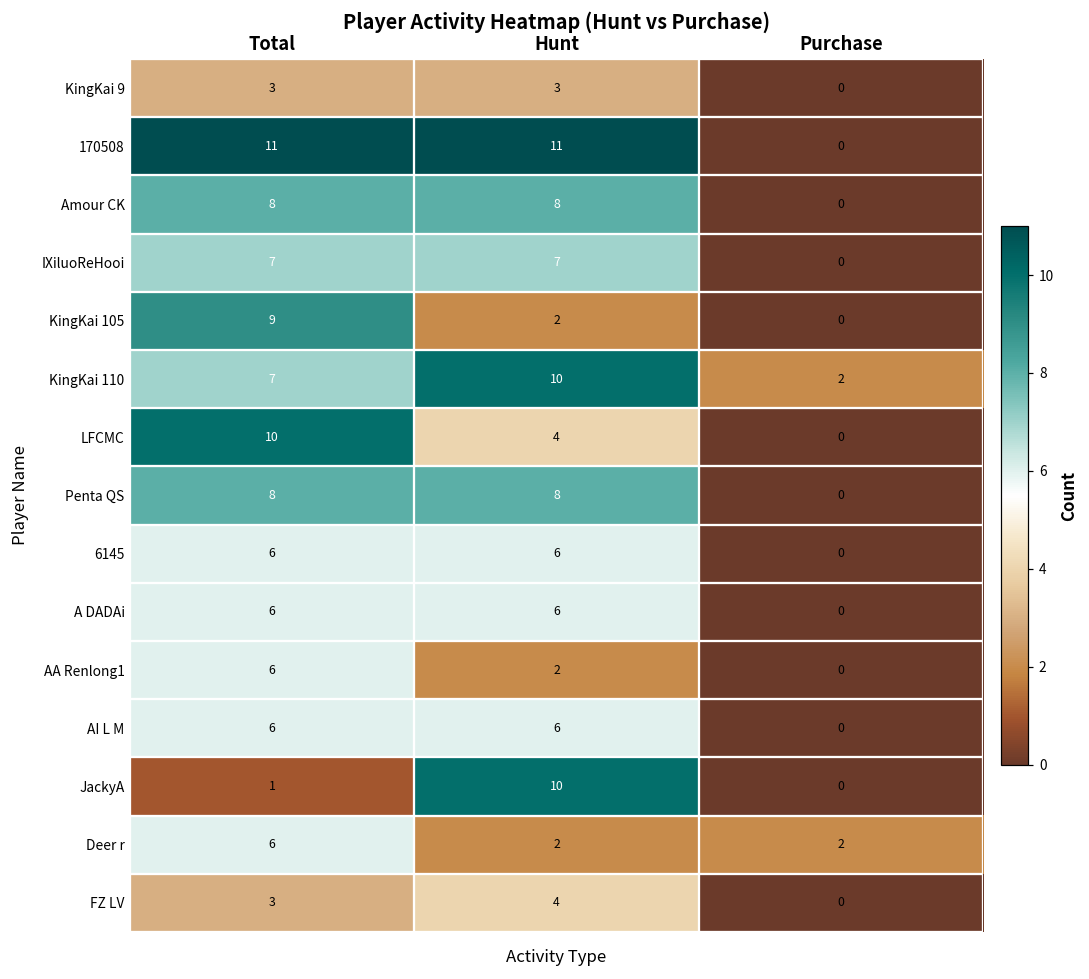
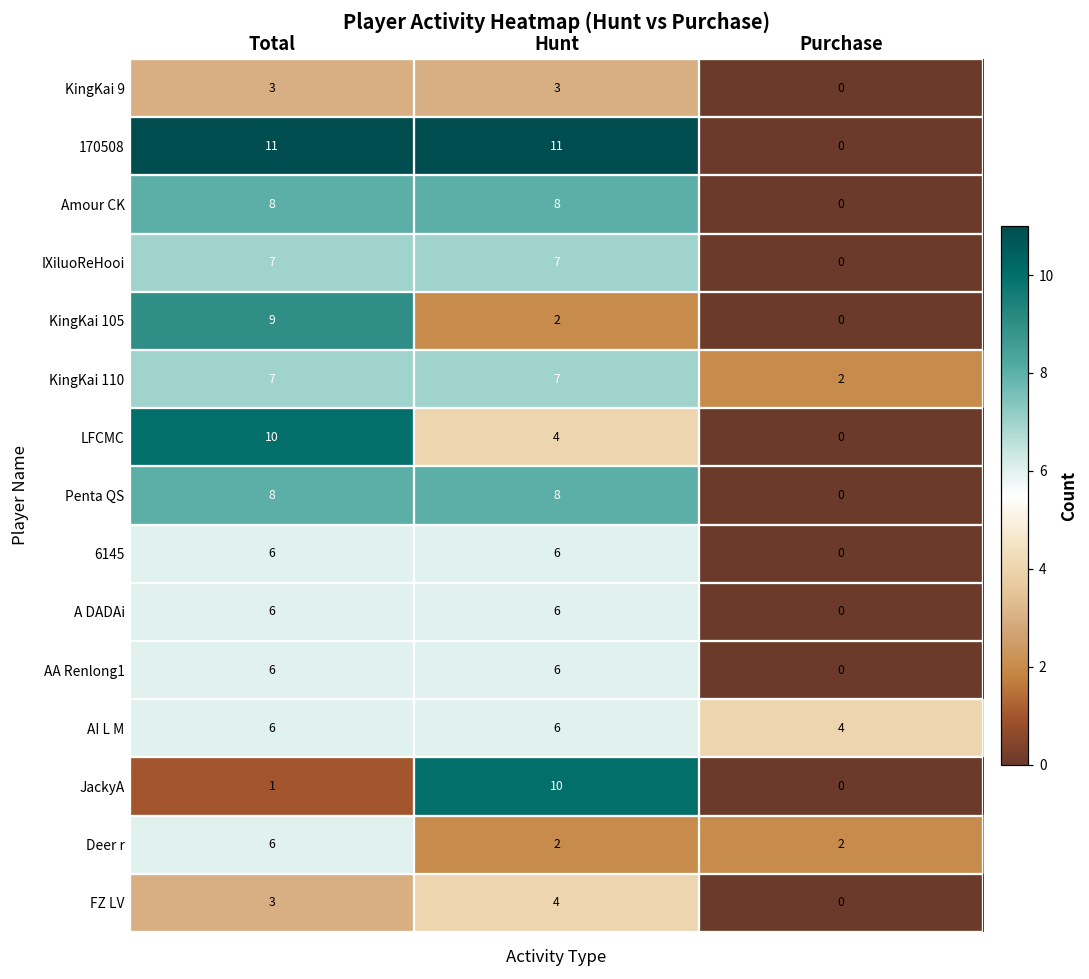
  {
    "KingKai 9": {
      "Total": 3,
      "Hunt": 3,
      "Purchase": 0
    },
    "170508": {
      "Total": 11,
      "Hunt": 11,
      "Purchase": 0
    },
    "Amour CK": {
      "Total": 8,
      "Hunt": 8,
      "Purchase": 0
    },
    "IXiluoReHooi": {
      "Total": 7,
      "Hunt": 7,
      "Purchase": 0
    },
    "KingKai 105": {
      "Total": 9,
      "Hunt": 2,
      "Purchase": 0
    },
    "KingKai 110": {
      "Total": 7,
-     "Hunt": 10,
+     "Hunt": 7,
      "Purchase": 2
    },
    "LFCMC": {
      "Total": 10,
      "Hunt": 4,
      "Purchase": 0
    },
    "Penta QS": {
      "Total": 8,
      "Hunt": 8,
      "Purchase": 0
    },
    "6145": {
      "Total": 6,
      "Hunt": 6,
      "Purchase": 0
    },
    "A DADAi": {
      "Total": 6,
      "Hunt": 6,
      "Purchase": 0
    },
    "AA Renlong1": {
      "Total": 6,
-     "Hunt": 2,
+     "Hunt": 6,
      "Purchase": 0
    },
    "AI L M": {
      "Total": 6,
      "Hunt": 6,
-     "Purchase": 0
+     "Purchase": 4
    },
    "JackyA": {
      "Total": 1,
      "Hunt": 10,
      "Purchase": 0
    },
    "Deer r": {
      "Total": 6,
      "Hunt": 2,
      "Purchase": 2
    },
    "FZ LV": {
      "Total": 3,
      "Hunt": 4,
      "Purchase": 0
    }
  }
